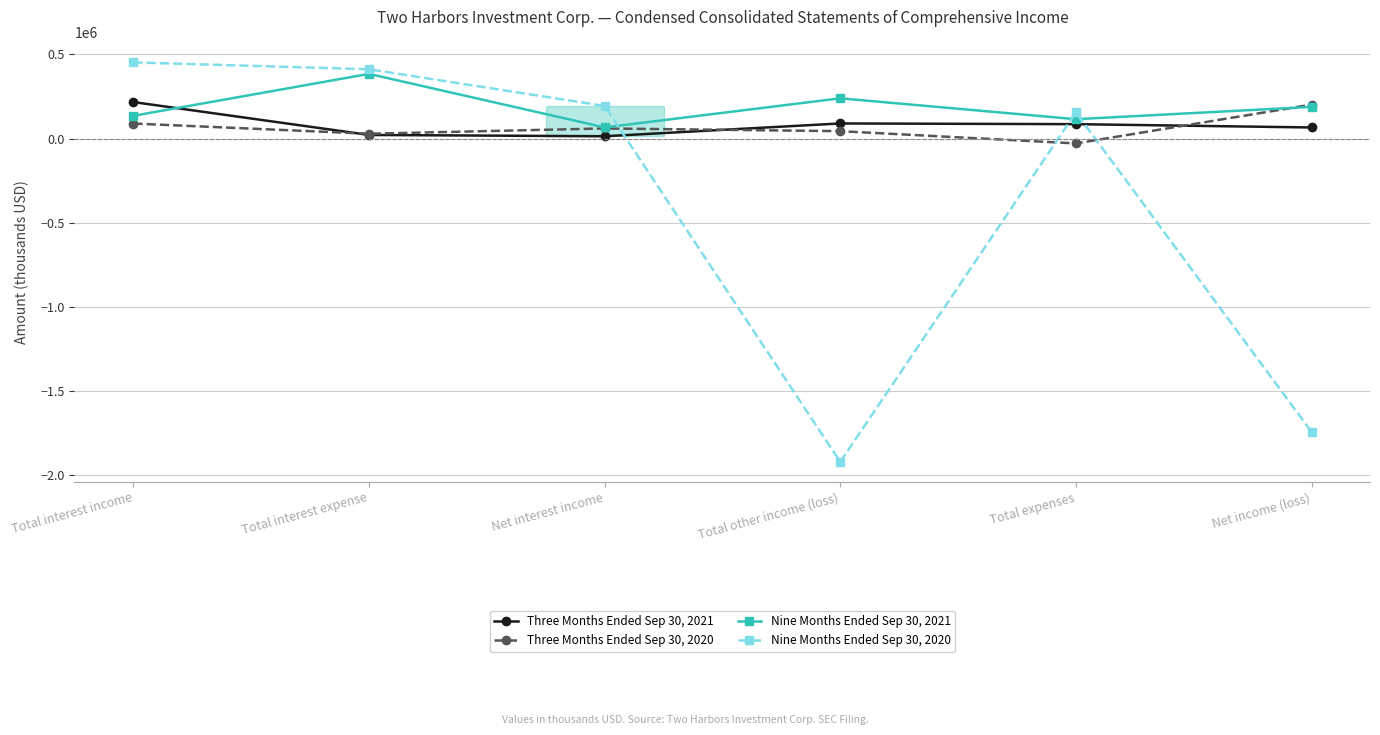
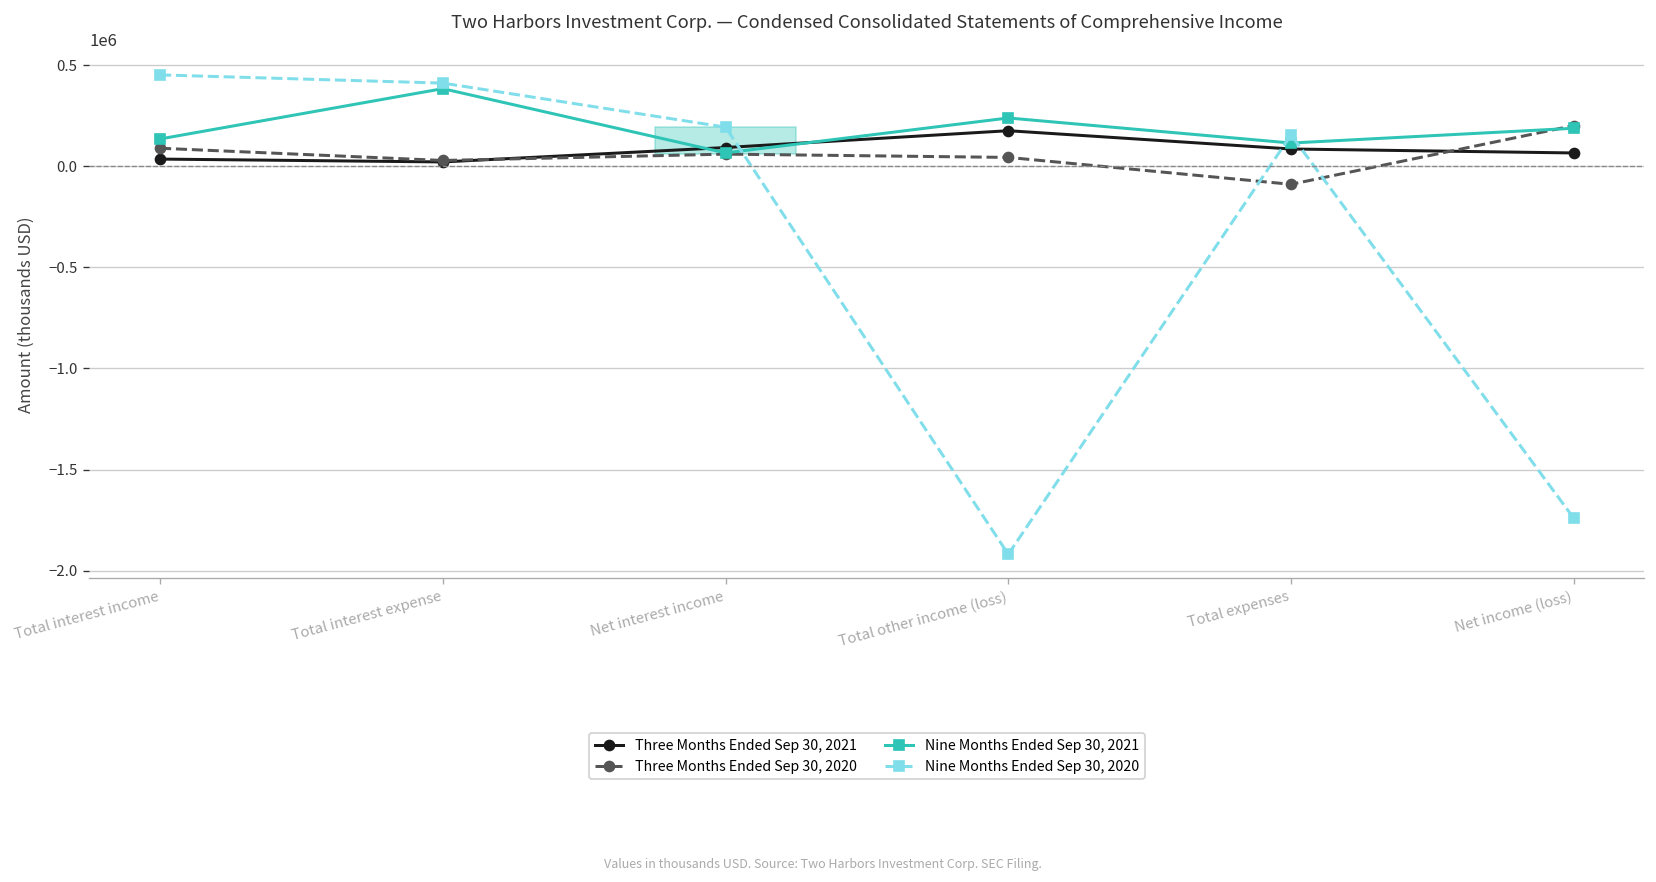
  {
    "Three Months Ended Sep 30, 2021": {
-     "Total interest income": 220000,
-     "Net interest income": 10000,
-     "Total other income (loss)": 90000,
+     "Total interest income": 40000,
+     "Net interest income": 90000,
+     "Total other income (loss)": 180000,
      "Total expenses": 90000,
      "Net income (loss)": 70000
    },
    "Three Months Ended Sep 30, 2020": {
      "Total interest income": 90000,
      "Total other income (loss)": 40000,
-     "Total expenses": -30000
+     "Total expenses": -90000
    },
    "Nine Months Ended Sep 30, 2021": {
      "Total interest income": 140000,
      "Total interest expense": 380000,
      "Total other income (loss)": 240000,
      "Total expenses": 120000
    },
    "Nine Months Ended Sep 30, 2020": {
      "Total interest income": 450000,
      "Total interest expense": 410000,
      "Net interest income": 190000,
      "Total other income (loss)": -1920000,
      "Total expenses": 160000,
      "Net income (loss)": -1740000
    }
  }
